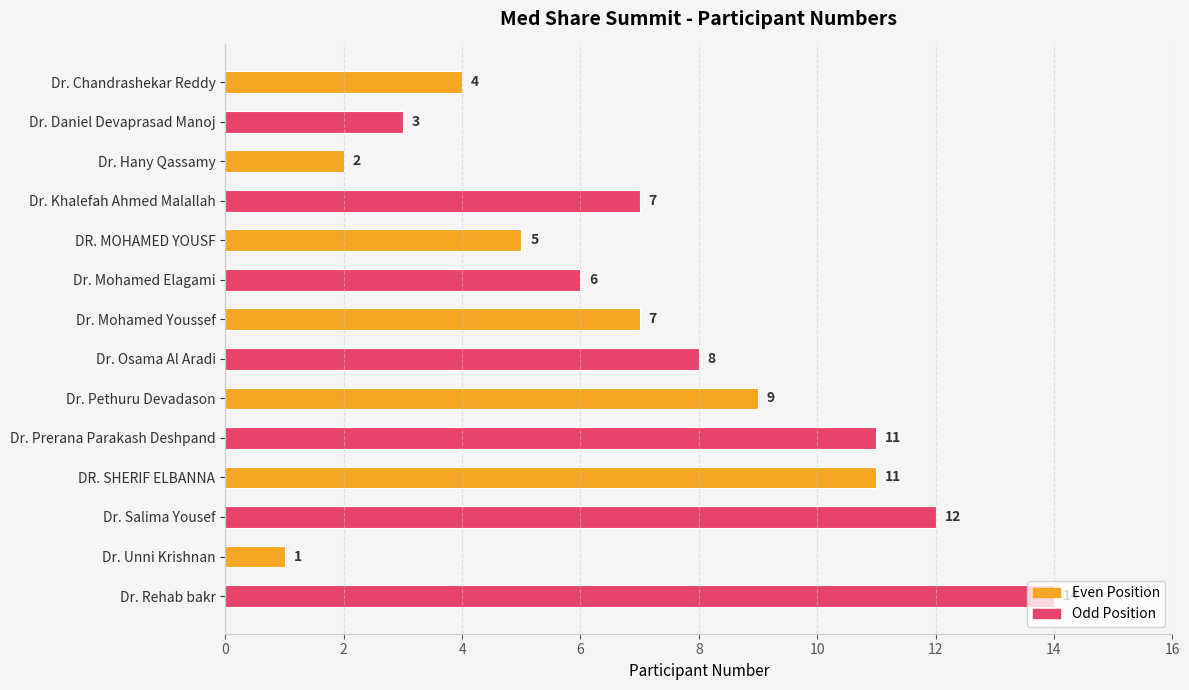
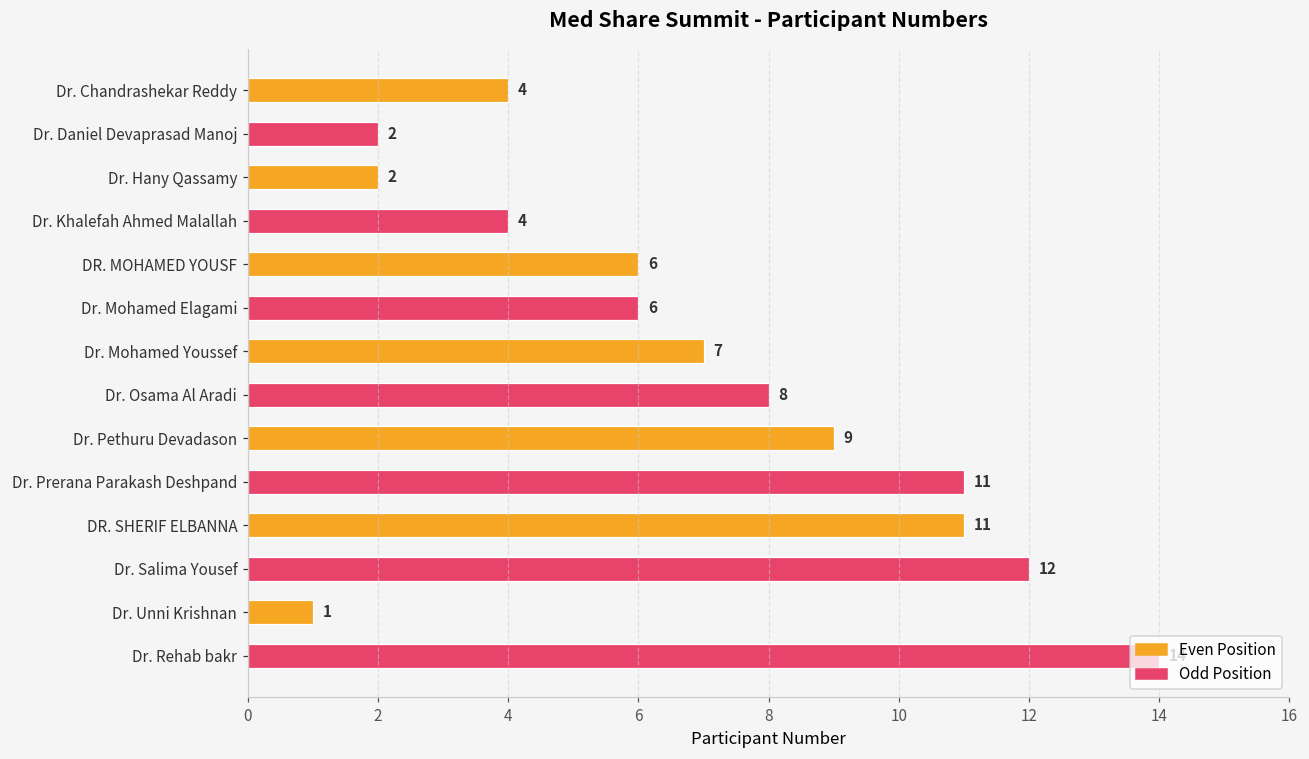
  {
    "Dr. Chandrashekar Reddy": 4,
-   "Dr. Daniel Devaprasad Manoj": 3,
+   "Dr. Daniel Devaprasad Manoj": 2,
    "Dr. Hany Qassamy": 2,
-   "Dr. Khalefah Ahmed Malallah": 7,
-   "DR. MOHAMED YOUSF": 5,
+   "Dr. Khalefah Ahmed Malallah": 4,
+   "DR. MOHAMED YOUSF": 6,
    "Dr. Mohamed Elagami": 6,
    "Dr. Mohamed Youssef": 7,
    "Dr. Osama Al Aradi": 8,
    "Dr. Pethuru Devadason": 9,
    "Dr. Prerana Parakash Deshpand": 11,
    "DR. SHERIF ELBANNA": 11,
    "Dr. Salima Yousef": 12,
    "Dr. Unni Krishnan": 1
  }
